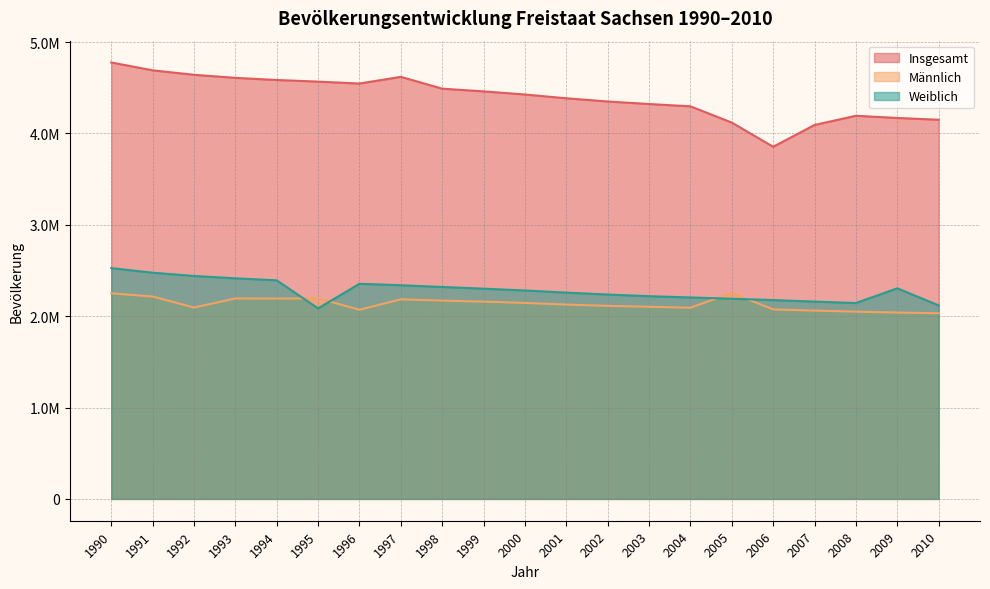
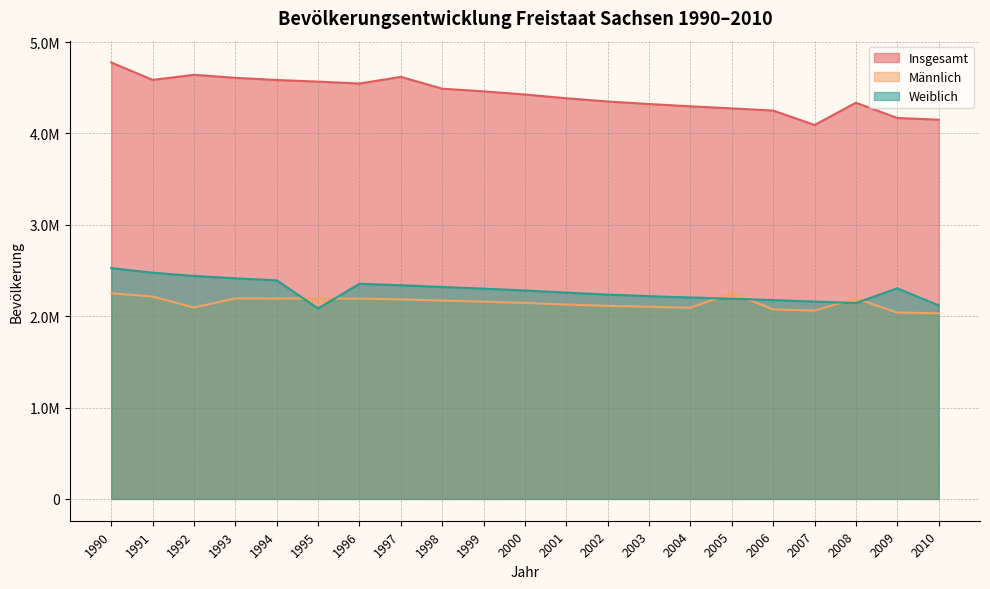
  {
    "Insgesamt": {
      "1990": 4800000,
-     "1991": 4700000,
+     "1991": 4600000,
      "1992": 4600000,
      "1993": 4600000,
      "1994": 4600000,
      "1995": 4600000,
      "1996": 4500000,
      "1997": 4600000,
      "1998": 4500000,
      "1999": 4500000,
      "2000": 4400000,
      "2001": 4400000,
      "2002": 4300000,
      "2003": 4300000,
      "2004": 4300000,
-     "2005": 4100000,
-     "2006": 3900000,
+     "2005": 4300000,
+     "2006": 4200000,
      "2007": 4100000,
-     "2008": 4200000,
+     "2008": 4300000,
      "2009": 4200000,
      "2010": 4100000
    },
    "Männlich": {
      "1990": 2300000,
      "1991": 2200000,
      "1992": 2100000,
      "1993": 2200000,
      "1994": 2200000,
      "1995": 2200000,
-     "1996": 2100000,
+     "1996": 2200000,
      "1997": 2200000,
      "1998": 2200000,
      "1999": 2200000,
      "2000": 2100000,
      "2001": 2100000,
      "2002": 2100000,
      "2003": 2100000,
      "2004": 2100000,
      "2005": 2300000,
      "2006": 2100000,
      "2007": 2100000,
-     "2008": 2000000,
+     "2008": 2200000,
      "2009": 2000000,
      "2010": 2000000
    },
    "Weiblich": {
      "1990": 2500000,
      "1991": 2500000,
      "1992": 2400000,
      "1993": 2400000,
      "1994": 2400000,
      "1995": 2100000,
      "1996": 2400000,
      "1997": 2300000,
      "1998": 2300000,
      "1999": 2300000,
      "2000": 2300000,
      "2001": 2300000,
      "2002": 2200000,
      "2003": 2200000,
      "2004": 2200000,
      "2005": 2200000,
      "2006": 2200000,
      "2007": 2200000,
      "2008": 2100000,
      "2009": 2300000,
      "2010": 2100000
    }
  }
